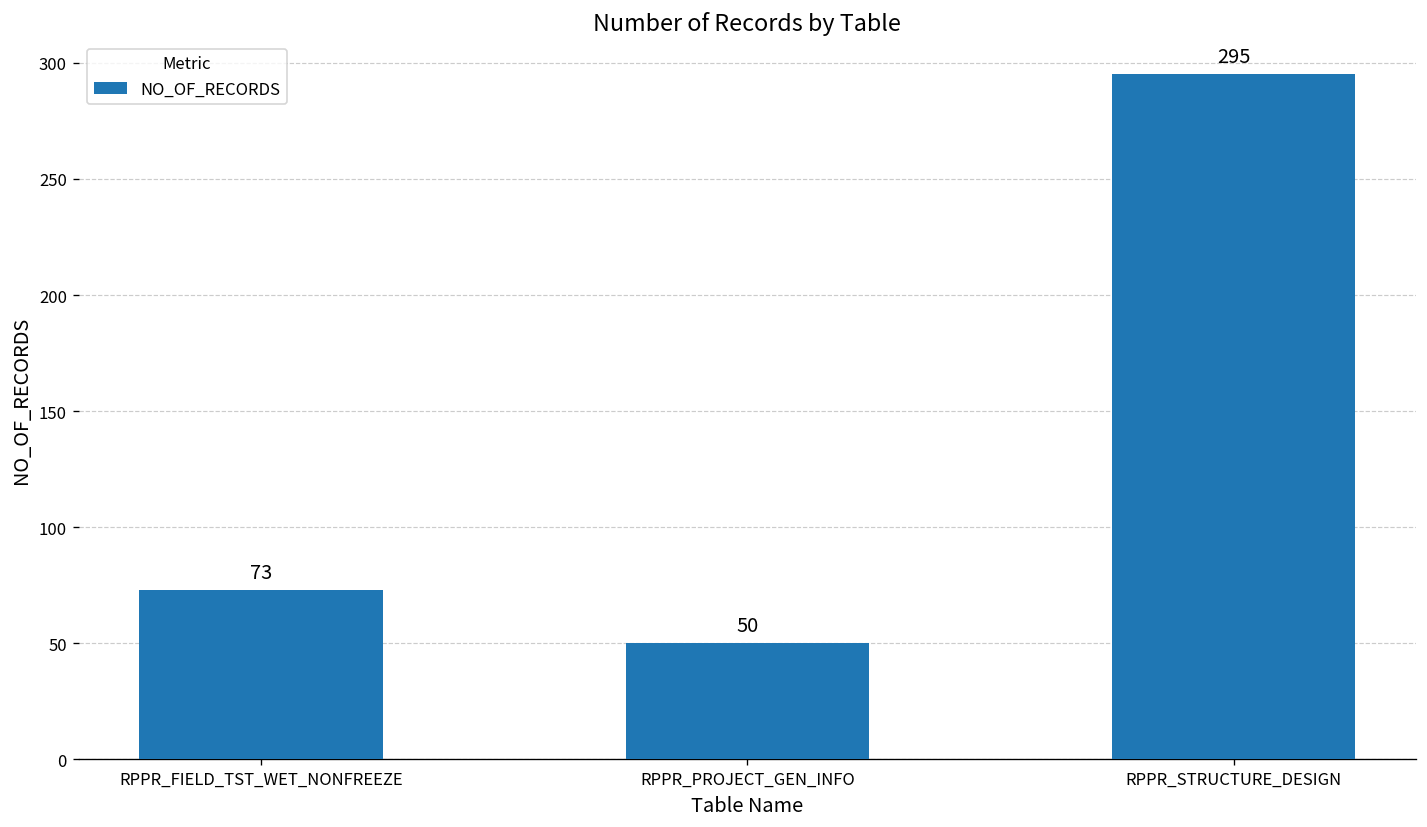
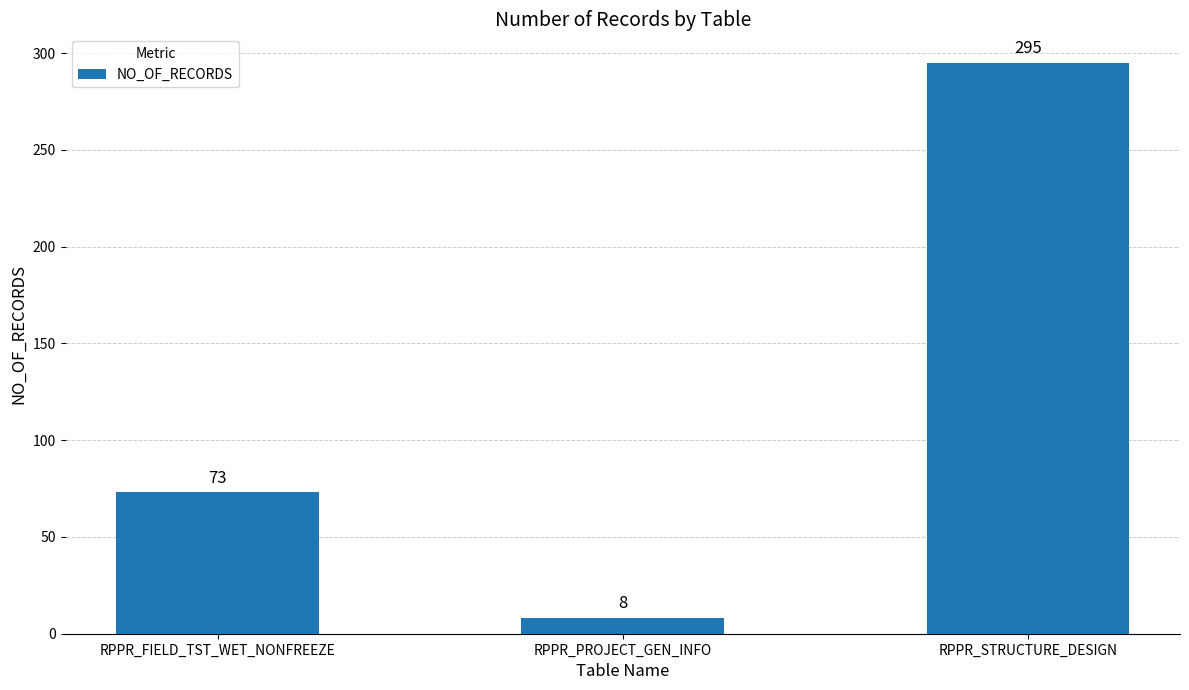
  {
    "RPPR_FIELD_TST_WET_NONFREEZE": 73,
-   "RPPR_PROJECT_GEN_INFO": 50,
+   "RPPR_PROJECT_GEN_INFO": 8,
    "RPPR_STRUCTURE_DESIGN": 295
  }
